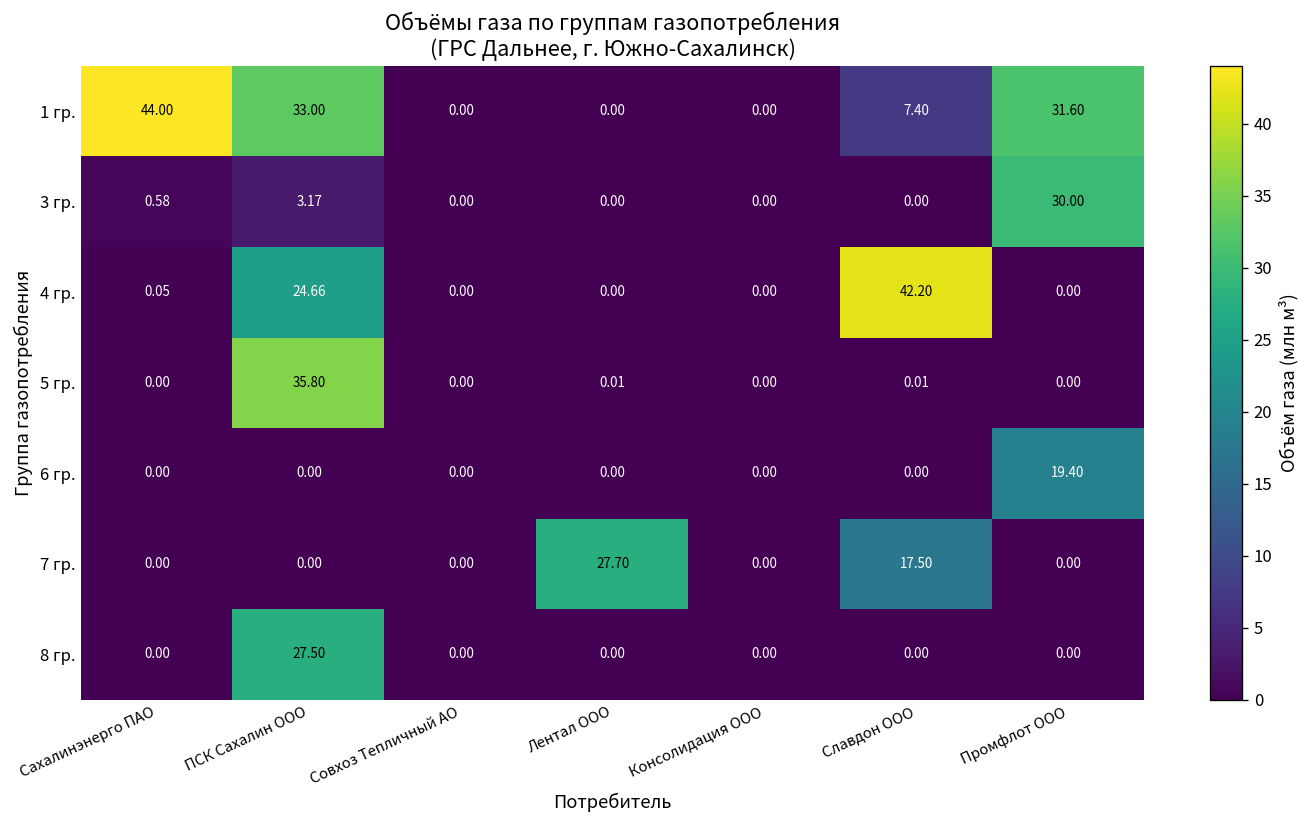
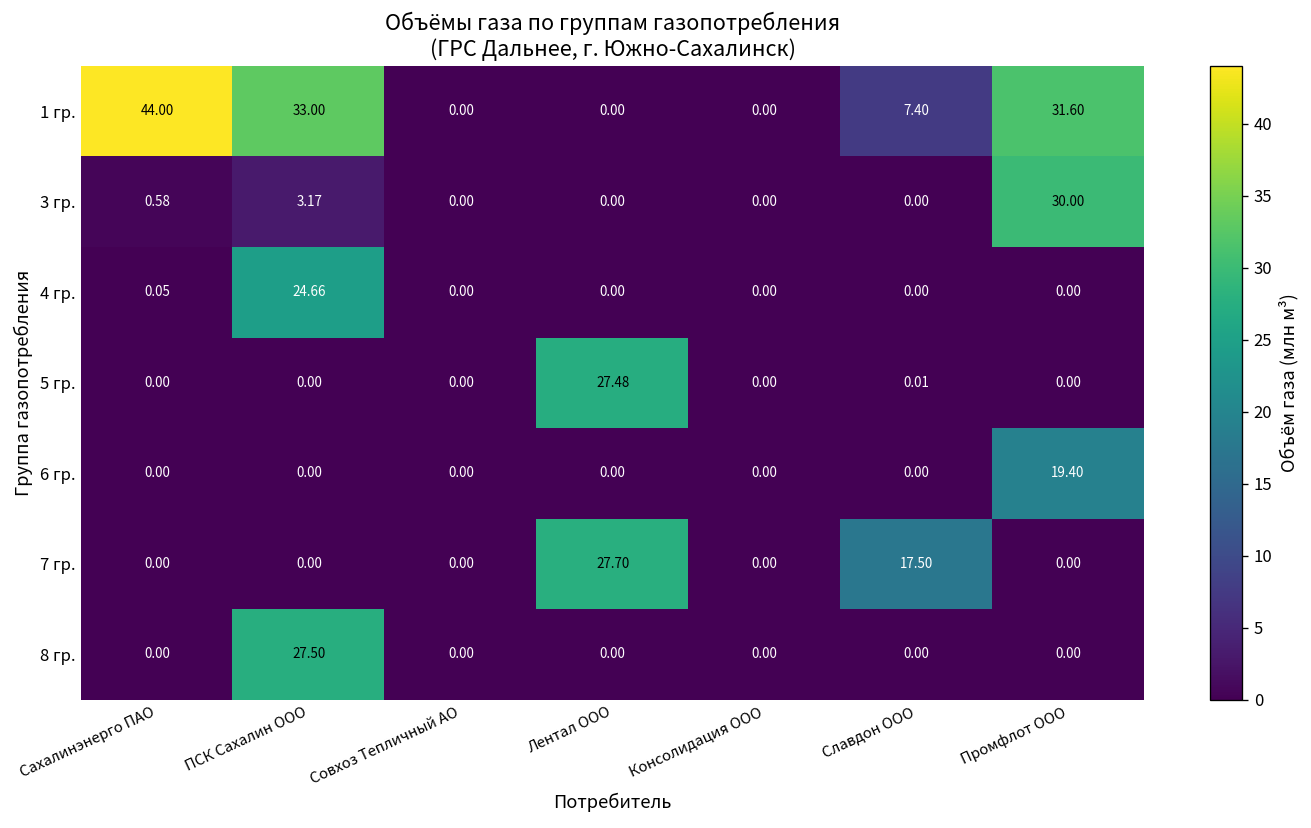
  {
    "1 гр.": {
      "Сахалинэнерго ПАО": 44.00,
      "ПСК Сахалин ООО": 33.00,
      "Совхоз Тепличный АО": 0.00,
      "Лентал ООО": 0.00,
      "Консолидация ООО": 0.00,
      "Славдон ООО": 7.40,
      "Промфлот ООО": 31.60
    },
    "3 гр.": {
      "Сахалинэнерго ПАО": 0.58,
      "ПСК Сахалин ООО": 3.17,
      "Совхоз Тепличный АО": 0.00,
      "Лентал ООО": 0.00,
      "Консолидация ООО": 0.00,
      "Славдон ООО": 0.00,
      "Промфлот ООО": 30.00
    },
    "4 гр.": {
      "Сахалинэнерго ПАО": 0.05,
      "ПСК Сахалин ООО": 24.66,
      "Совхоз Тепличный АО": 0.00,
      "Лентал ООО": 0.00,
      "Консолидация ООО": 0.00,
-     "Славдон ООО": 42.20,
+     "Славдон ООО": 0.00,
      "Промфлот ООО": 0.00
    },
    "5 гр.": {
      "Сахалинэнерго ПАО": 0.00,
-     "ПСК Сахалин ООО": 35.80,
+     "ПСК Сахалин ООО": 0.00,
      "Совхоз Тепличный АО": 0.00,
-     "Лентал ООО": 0.01,
+     "Лентал ООО": 27.48,
      "Консолидация ООО": 0.00,
      "Славдон ООО": 0.01,
      "Промфлот ООО": 0.00
    },
    "6 гр.": {
      "Сахалинэнерго ПАО": 0.00,
      "ПСК Сахалин ООО": 0.00,
      "Совхоз Тепличный АО": 0.00,
      "Лентал ООО": 0.00,
      "Консолидация ООО": 0.00,
      "Славдон ООО": 0.00,
      "Промфлот ООО": 19.40
    },
    "7 гр.": {
      "Сахалинэнерго ПАО": 0.00,
      "ПСК Сахалин ООО": 0.00,
      "Совхоз Тепличный АО": 0.00,
      "Лентал ООО": 27.70,
      "Консолидация ООО": 0.00,
      "Славдон ООО": 17.50,
      "Промфлот ООО": 0.00
    },
    "8 гр.": {
      "Сахалинэнерго ПАО": 0.00,
      "ПСК Сахалин ООО": 27.50,
      "Совхоз Тепличный АО": 0.00,
      "Лентал ООО": 0.00,
      "Консолидация ООО": 0.00,
      "Славдон ООО": 0.00,
      "Промфлот ООО": 0.00
    }
  }
